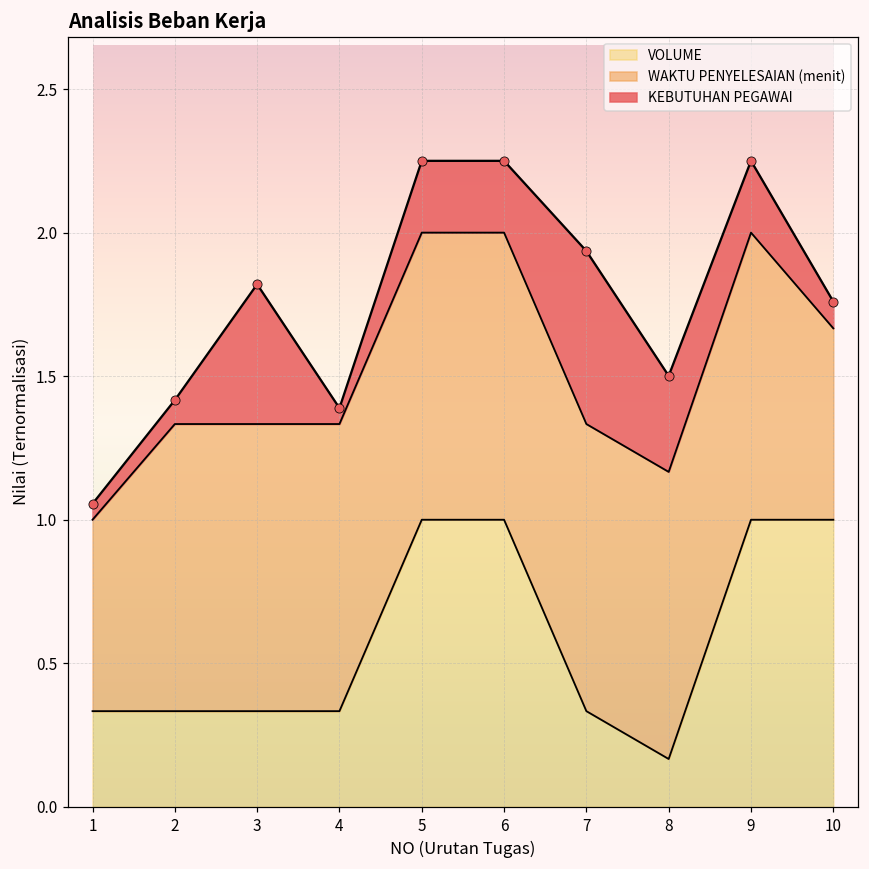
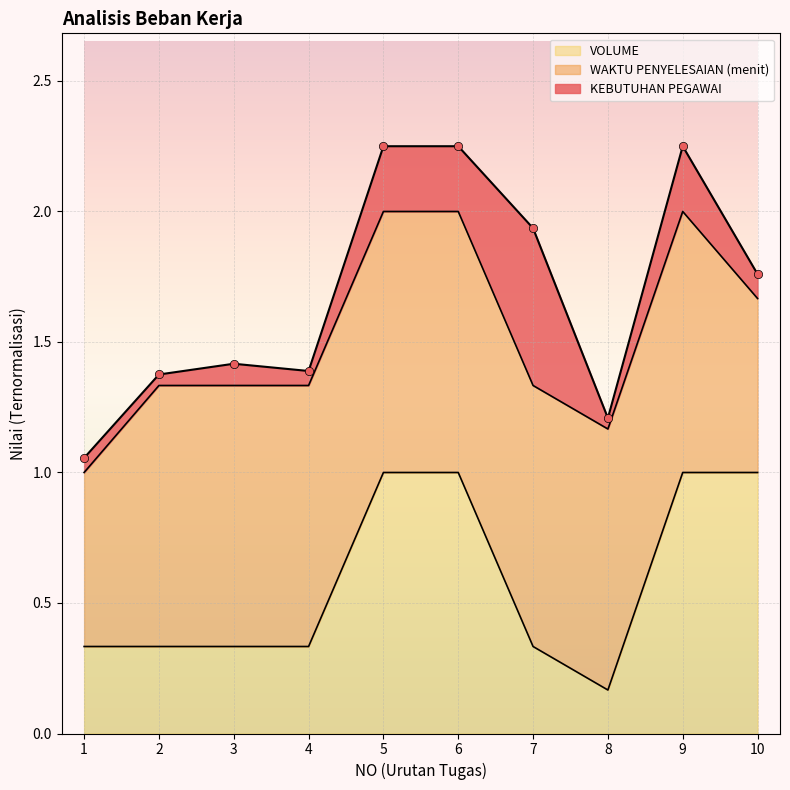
  {
    "KEBUTUHAN PEGAWAI": {
      "1": 0.06,
-     "2": 0.08,
-     "3": 0.49,
+     "2": 0.04,
+     "3": 0.08,
      "4": 0.06,
      "5": 0.25,
      "6": 0.25,
      "7": 0.60,
-     "8": 0.33,
+     "8": 0.04,
      "9": 0.25,
      "10": 0.09
    }
  }
